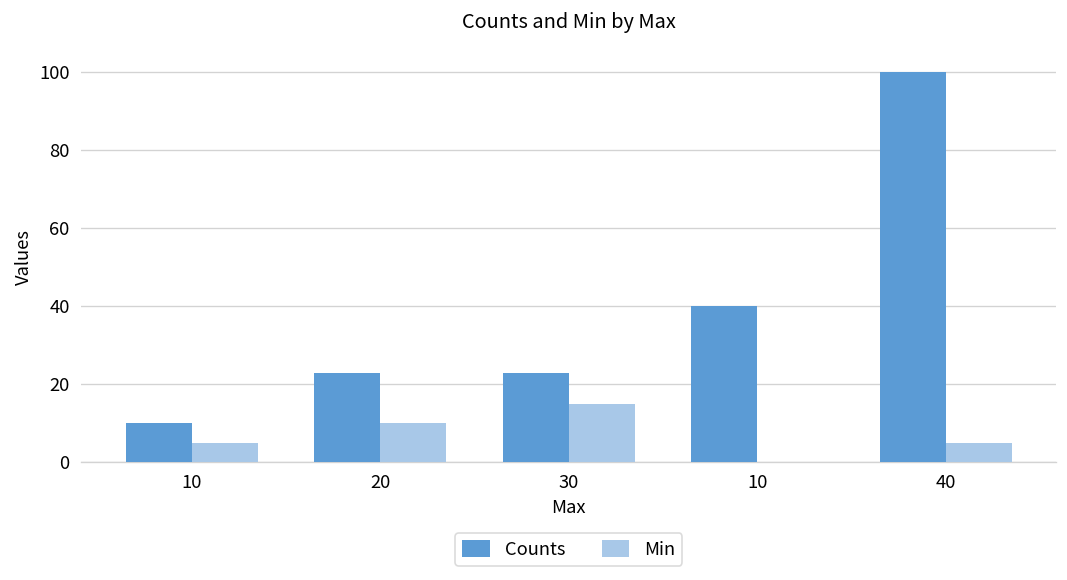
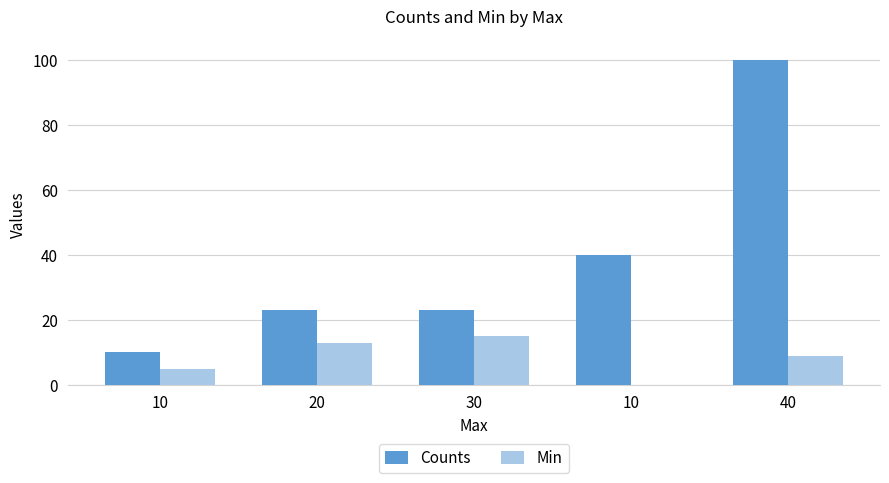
  {
    "Counts": {
      "20": 23,
      "30": 23,
      "40": 100
    },
    "Min": {
-     "20": 10,
+     "20": 13,
      "30": 15,
-     "40": 5
+     "40": 9
    }
  }
